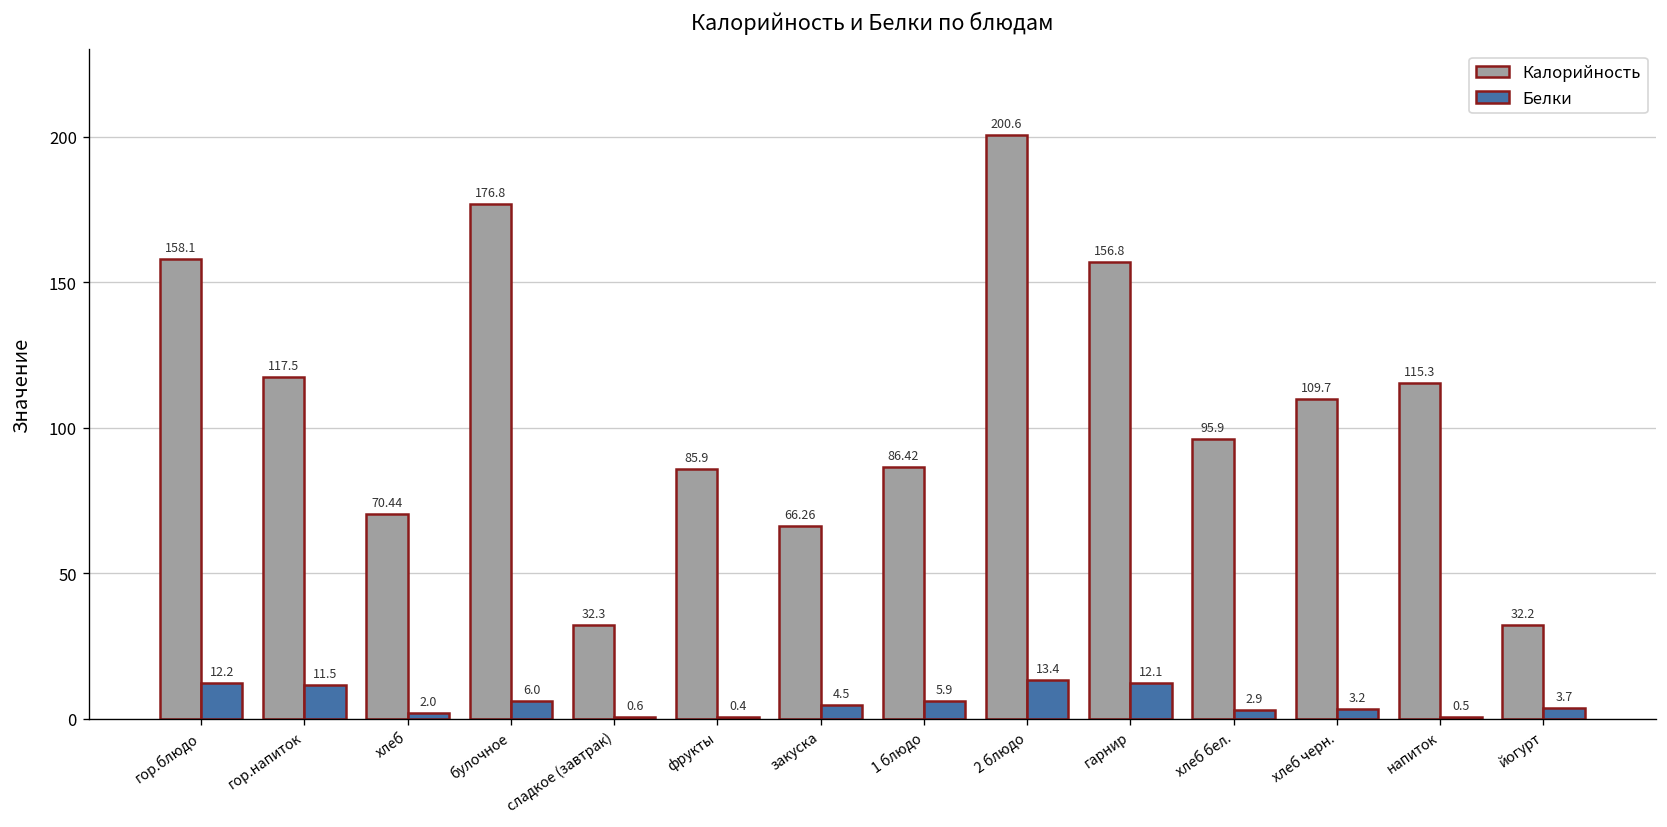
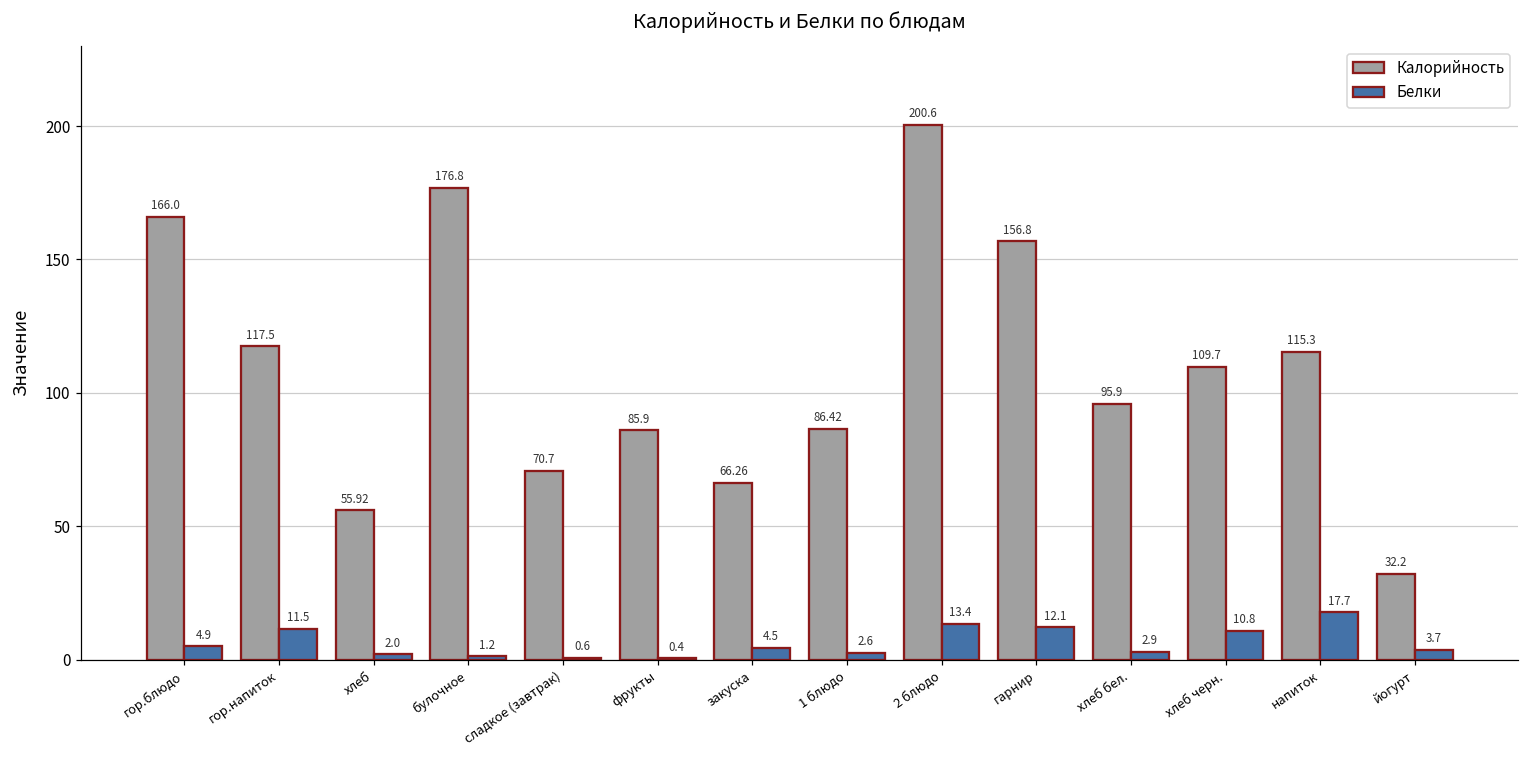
  {
    "Калорийность": {
-     "гор.блюдо": 158.1,
+     "гор.блюдо": 166.0,
      "гор.напиток": 117.5,
-     "хлеб": 70.44,
+     "хлеб": 55.92,
      "булочное": 176.8,
-     "сладкое (завтрак)": 32.3,
+     "сладкое (завтрак)": 70.7,
      "фрукты": 85.9,
      "закуска": 66.26,
      "1 блюдо": 86.42,
      "2 блюдо": 200.6,
      "гарнир": 156.8,
      "хлеб бел.": 95.9,
      "хлеб черн.": 109.7,
      "напиток": 115.3,
      "йогурт": 32.2
    },
    "Белки": {
-     "гор.блюдо": 12.2,
+     "гор.блюдо": 4.9,
      "гор.напиток": 11.5,
      "хлеб": 2.0,
-     "булочное": 6.0,
+     "булочное": 1.2,
      "сладкое (завтрак)": 0.6,
      "фрукты": 0.4,
      "закуска": 4.5,
-     "1 блюдо": 5.9,
+     "1 блюдо": 2.6,
      "2 блюдо": 13.4,
      "гарнир": 12.1,
      "хлеб бел.": 2.9,
-     "хлеб черн.": 3.2,
-     "напиток": 0.5,
+     "хлеб черн.": 10.8,
+     "напиток": 17.7,
      "йогурт": 3.7
    }
  }
